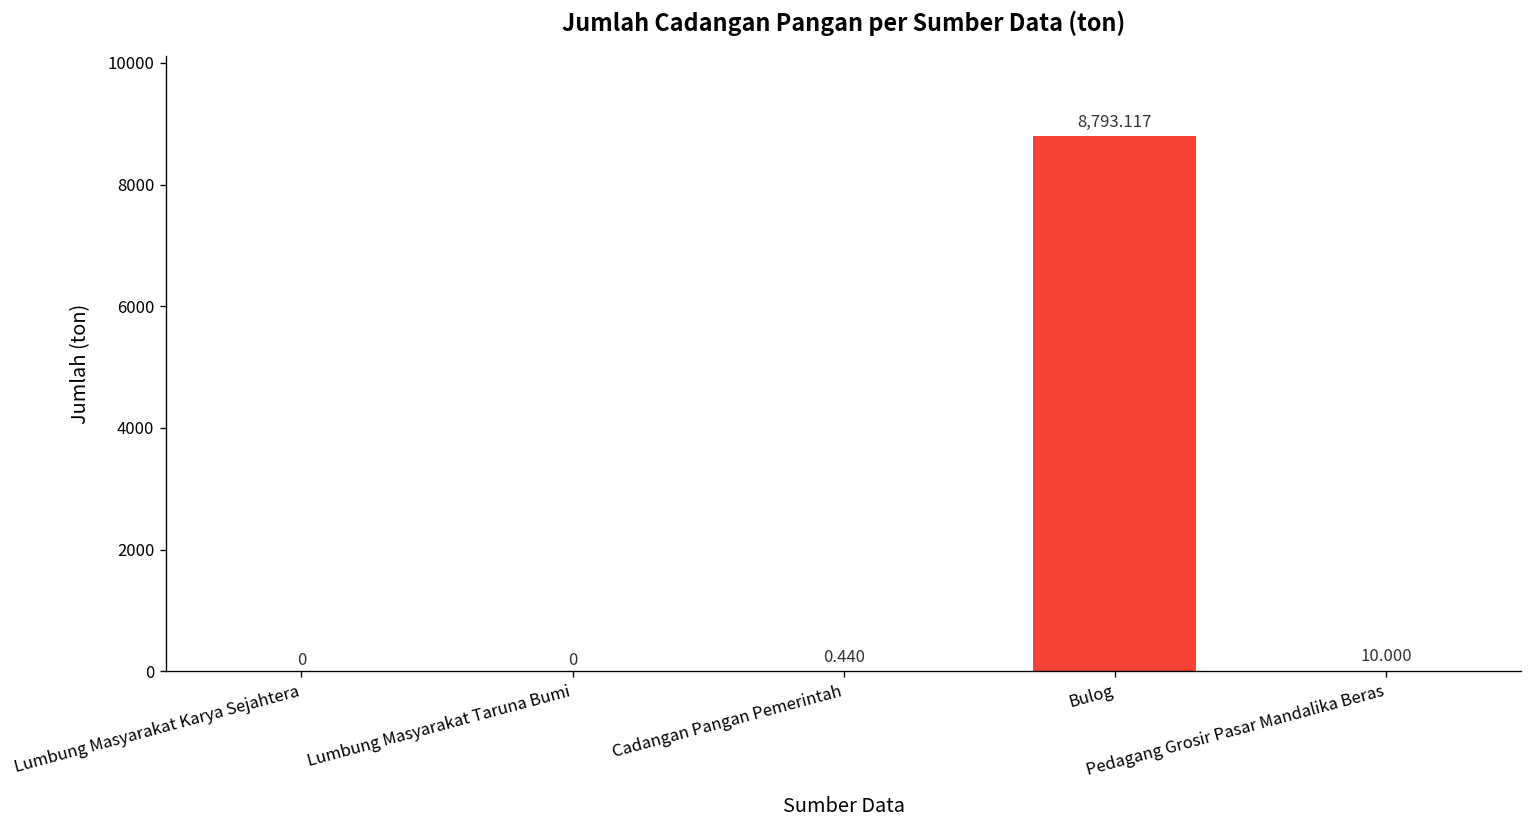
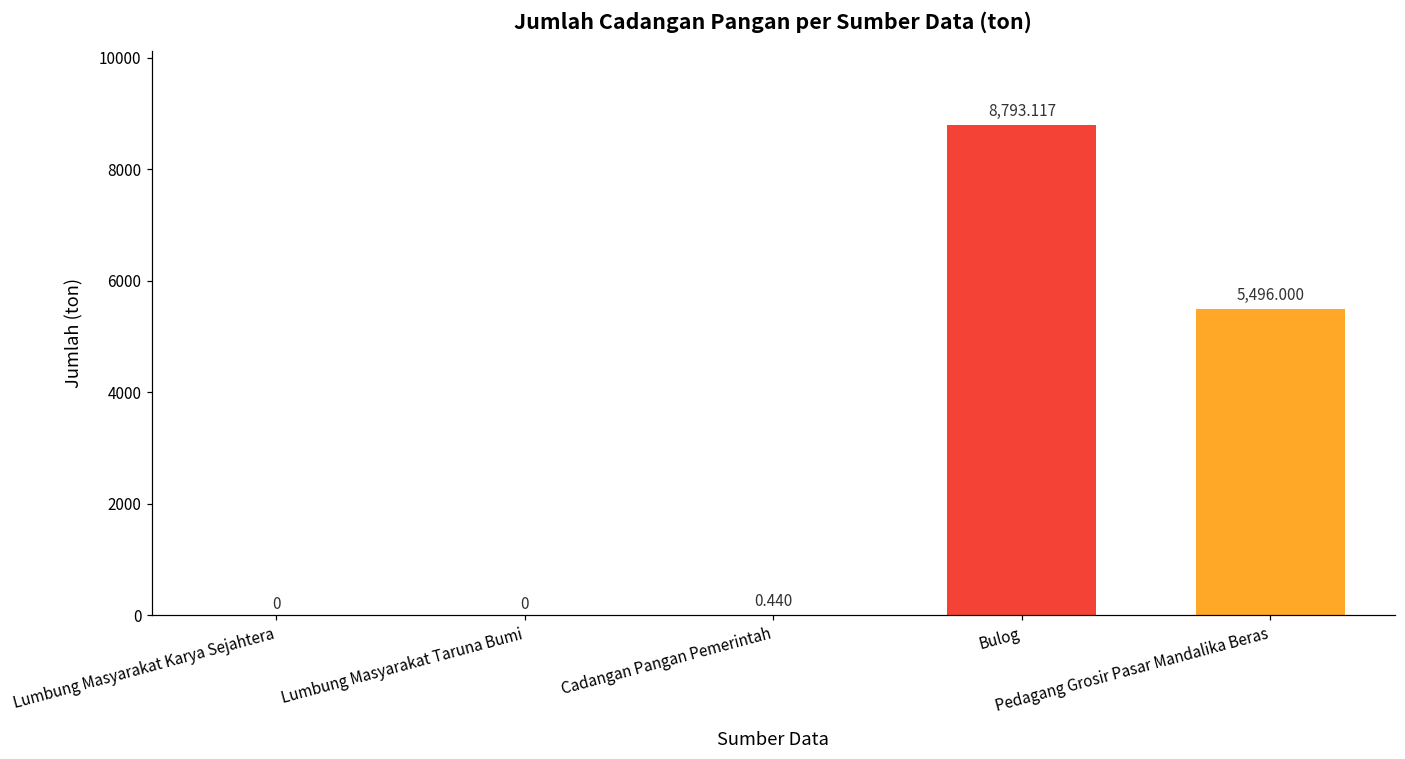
  {
    "Lumbung Masyarakat Karya Sejahtera": "0",
    "Lumbung Masyarakat Taruna Bumi": "0",
    "Cadangan Pangan Pemerintah": "0.440",
    "Bulog": "8,793.117",
-   "Pedagang Grosir Pasar Mandalika Beras": "10.000"
+   "Pedagang Grosir Pasar Mandalika Beras": "5,496.000"
  }
